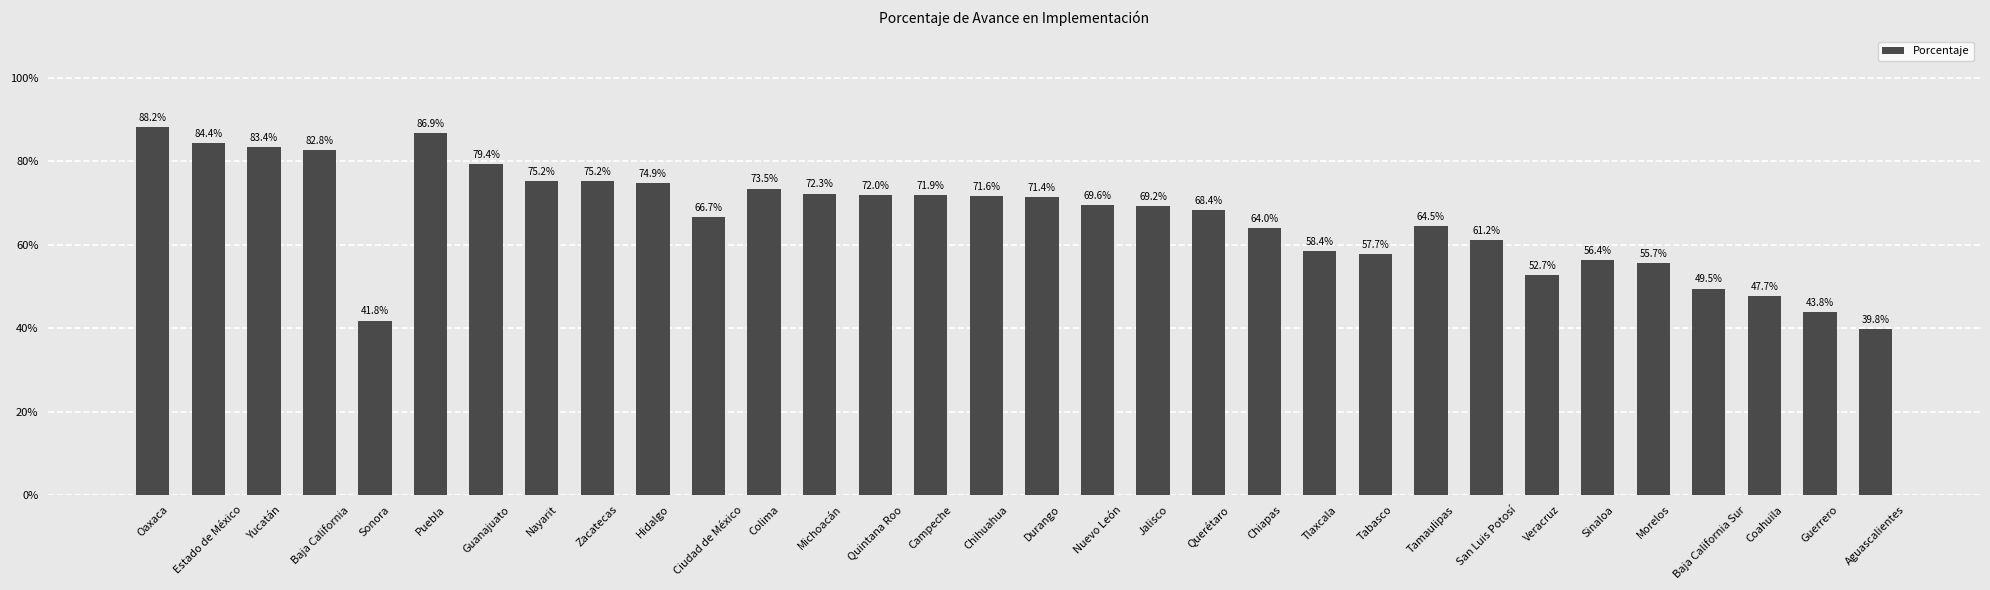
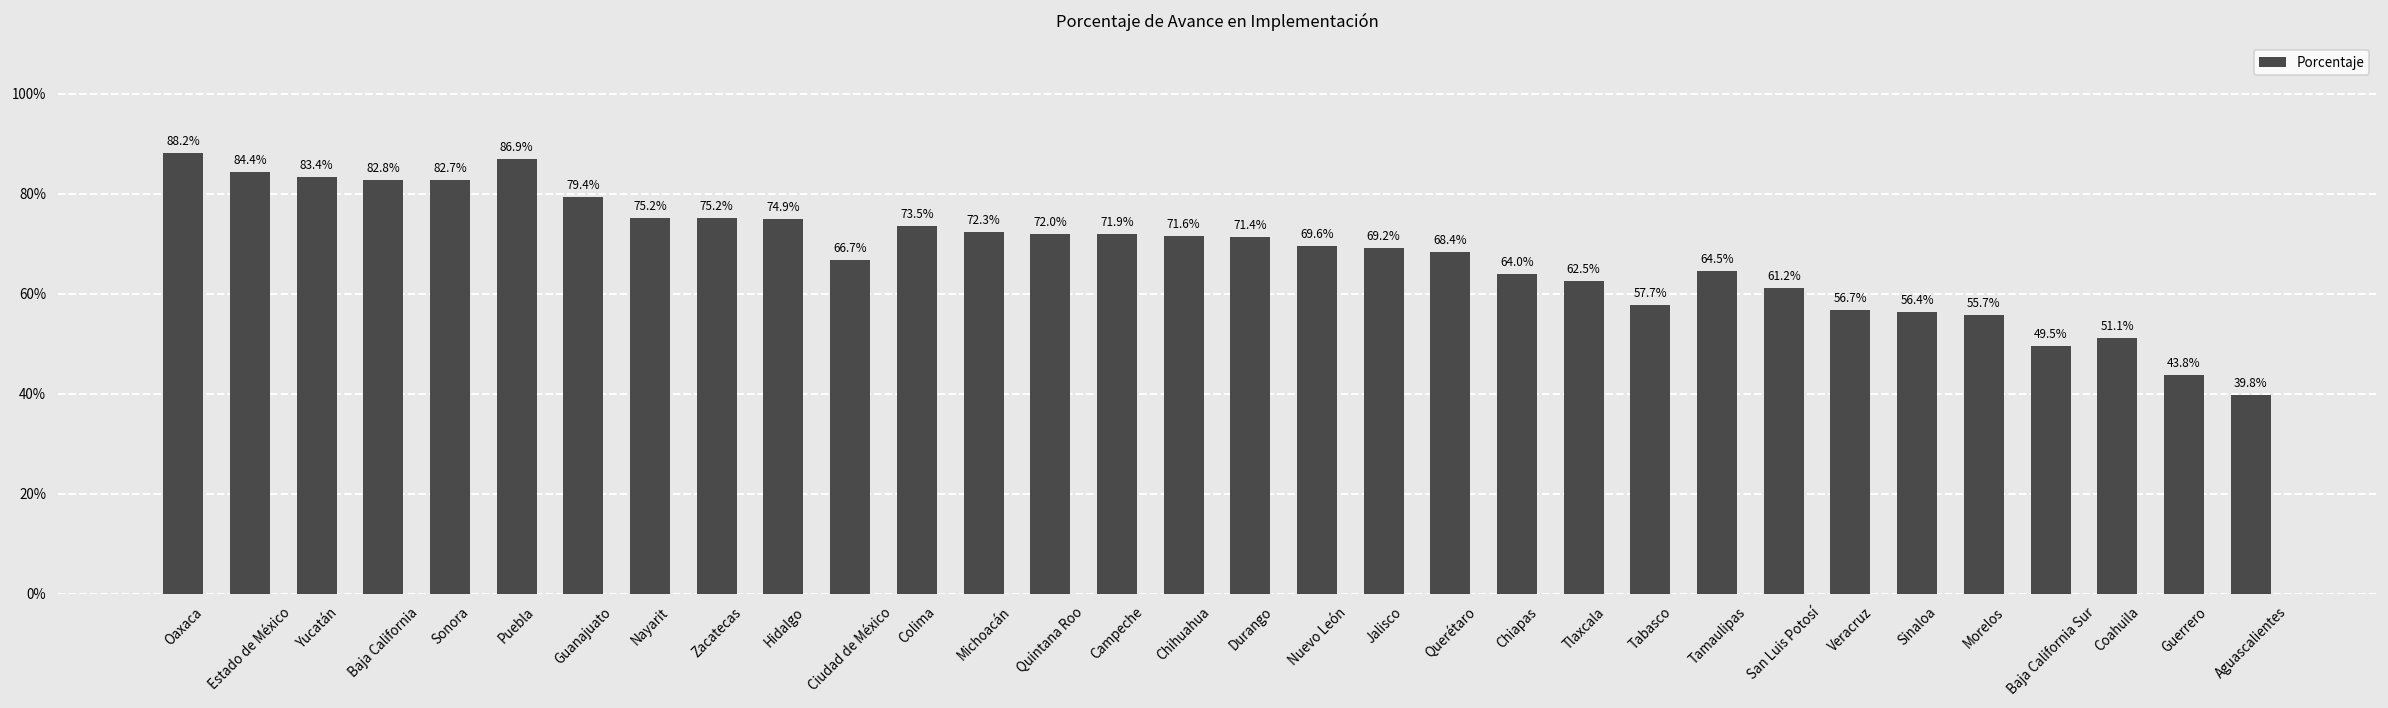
  {
    "Oaxaca": "88.2%",
    "Estado de México": "84.4%",
    "Yucatán": "83.4%",
    "Baja California": "82.8%",
-   "Sonora": "41.8%",
+   "Sonora": "82.7%",
    "Puebla": "86.9%",
    "Guanajuato": "79.4%",
    "Nayarit": "75.2%",
    "Zacatecas": "75.2%",
    "Hidalgo": "74.9%",
    "Ciudad de México": "66.7%",
    "Colima": "73.5%",
    "Michoacán": "72.3%",
    "Quintana Roo": "72.0%",
    "Campeche": "71.9%",
    "Chihuahua": "71.6%",
    "Durango": "71.4%",
    "Nuevo León": "69.6%",
    "Jalisco": "69.2%",
    "Querétaro": "68.4%",
    "Chiapas": "64.0%",
-   "Tlaxcala": "58.4%",
+   "Tlaxcala": "62.5%",
    "Tabasco": "57.7%",
    "Tamaulipas": "64.5%",
    "San Luis Potosí": "61.2%",
-   "Veracruz": "52.7%",
+   "Veracruz": "56.7%",
    "Sinaloa": "56.4%",
    "Morelos": "55.7%",
    "Baja California Sur": "49.5%",
-   "Coahuila": "47.7%",
+   "Coahuila": "51.1%",
    "Guerrero": "43.8%",
    "Aguascalientes": "39.8%"
  }
